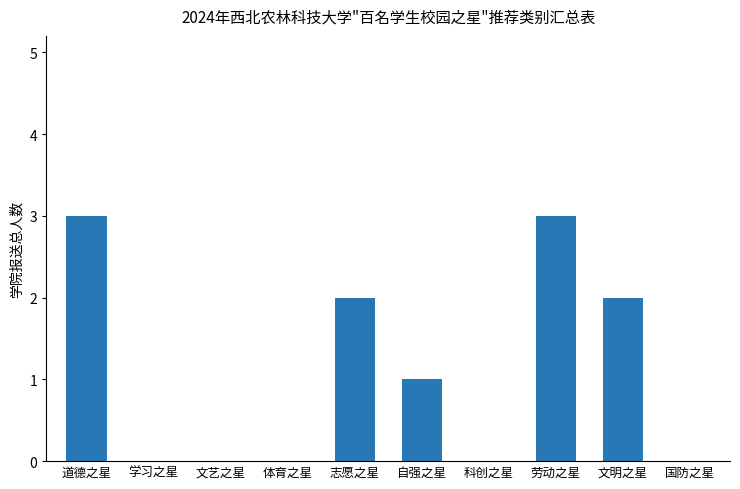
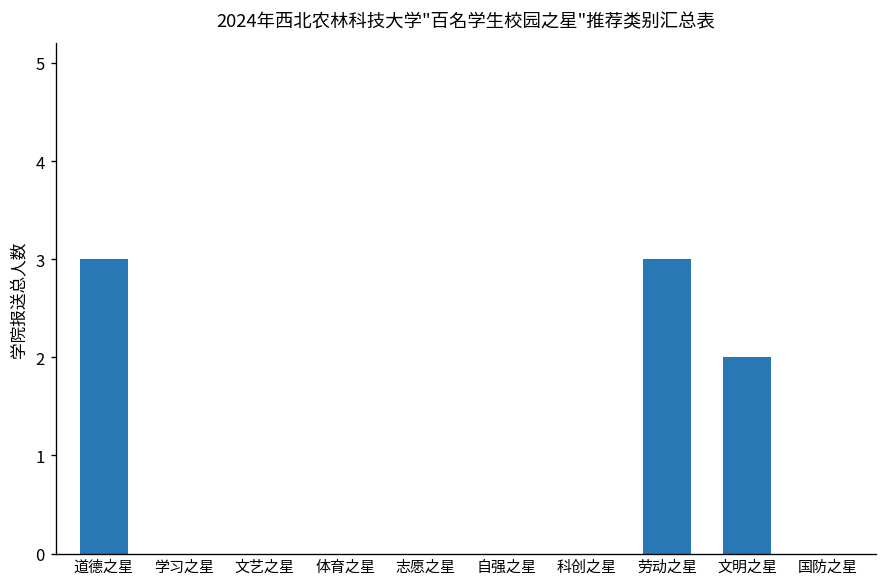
  {
    "道德之星": 3,
    "学习之星": 0,
    "文艺之星": 0,
    "体育之星": 0,
-   "志愿之星": 2,
-   "自强之星": 1,
+   "志愿之星": 0,
+   "自强之星": 0,
    "科创之星": 0,
    "劳动之星": 3,
    "文明之星": 2,
    "国防之星": 0
  }
